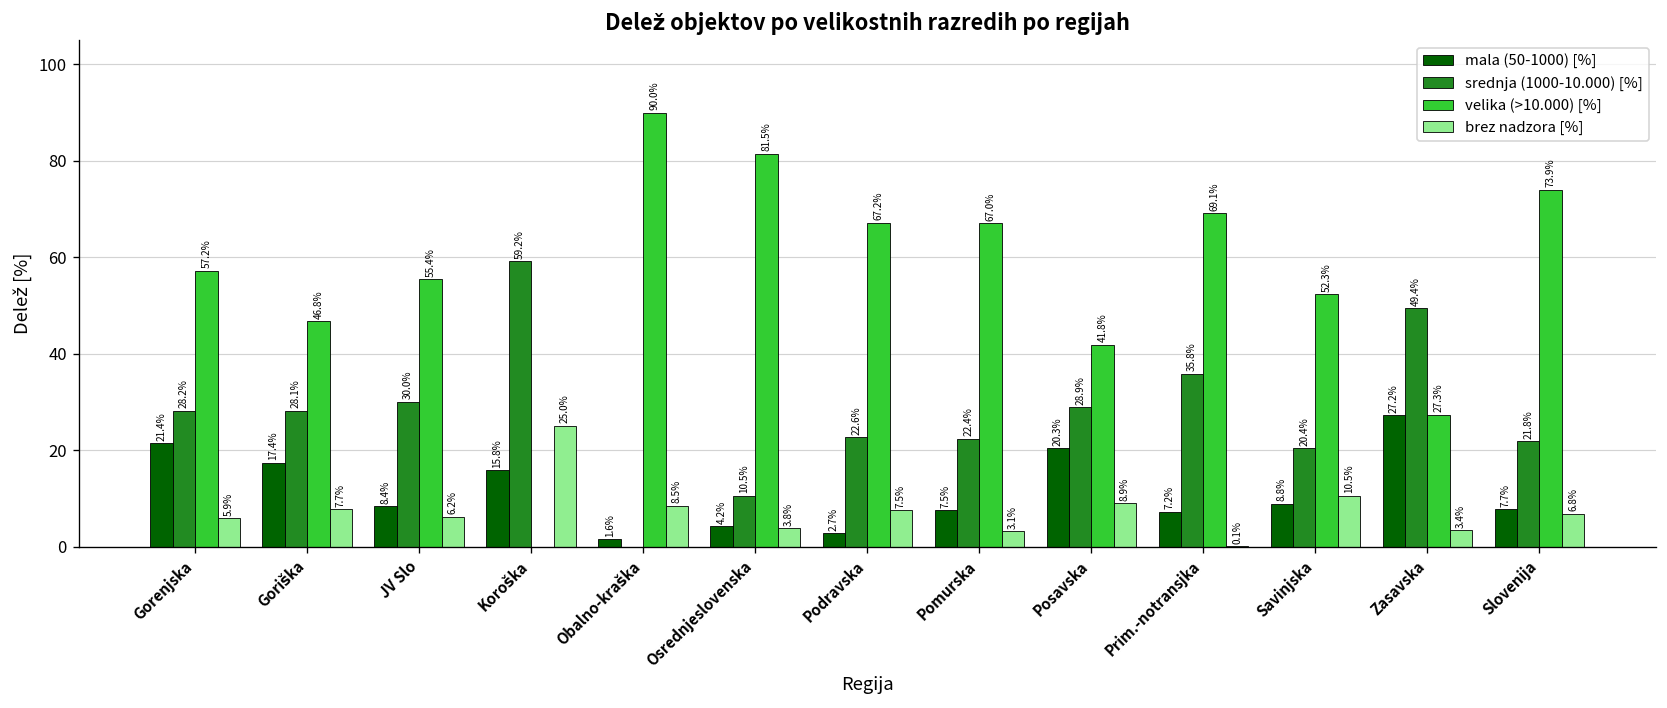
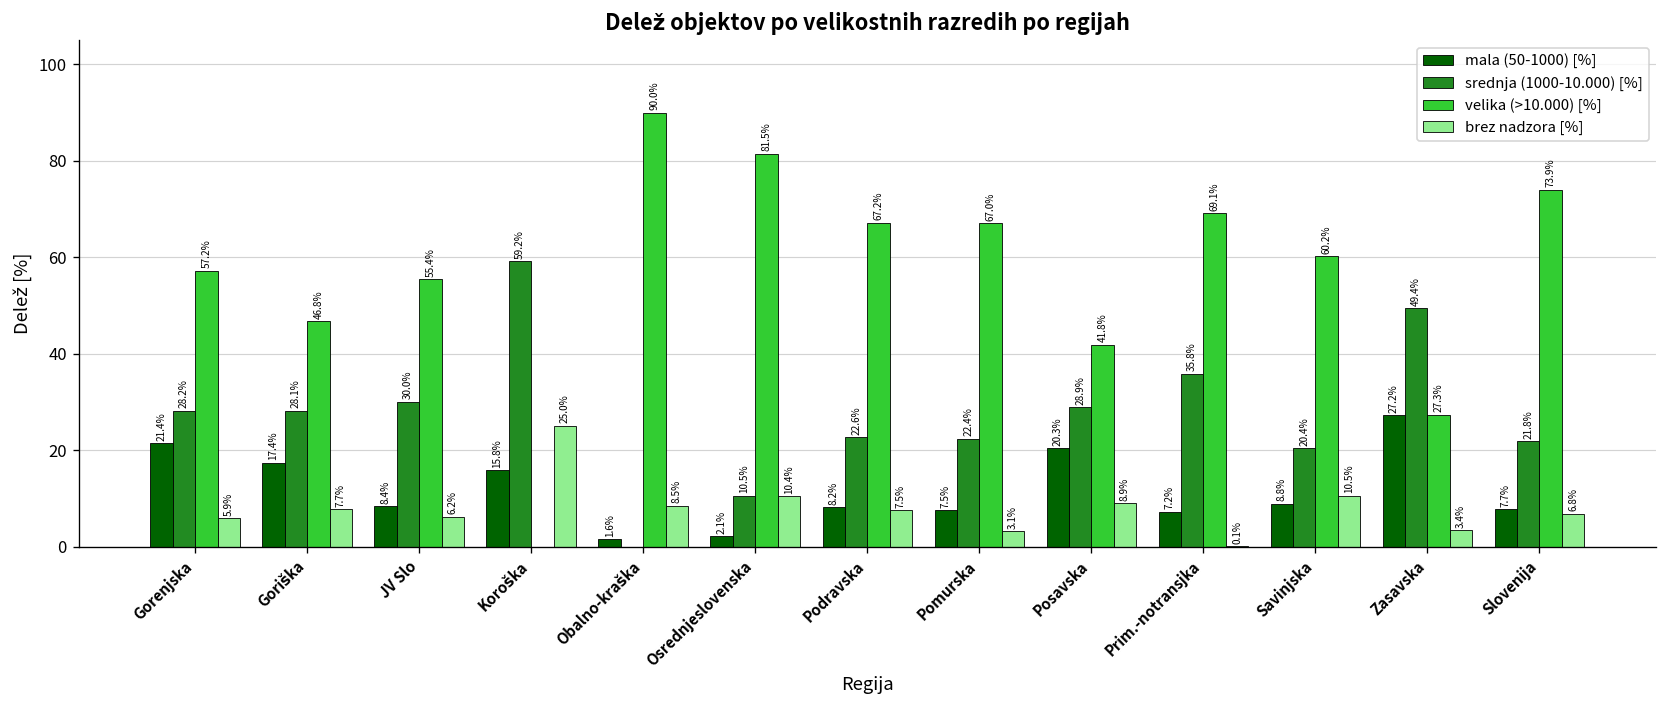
  {
    "mala (50-1000) [%]": {
      "Gorenjska": "21.4%",
      "Goriška": "17.4%",
      "JV Slo": "8.4%",
      "Koroška": "15.8%",
      "Obalno-kraška": "1.6%",
-     "Osrednjeslovenska": "4.2%",
-     "Podravska": "2.7%",
+     "Osrednjeslovenska": "2.1%",
+     "Podravska": "8.2%",
      "Pomurska": "7.5%",
      "Posavska": "20.3%",
      "Prim.-notransjka": "7.2%",
      "Savinjska": "8.8%",
      "Zasavska": "27.2%",
      "Slovenija": "7.7%"
    },
    "srednja (1000-10.000) [%]": {
      "Gorenjska": "28.2%",
      "Goriška": "28.1%",
      "JV Slo": "30.0%",
      "Koroška": "59.2%",
      "Osrednjeslovenska": "10.5%",
      "Podravska": "22.6%",
      "Pomurska": "22.4%",
      "Posavska": "28.9%",
      "Prim.-notransjka": "35.8%",
      "Savinjska": "20.4%",
      "Zasavska": "49.4%",
      "Slovenija": "21.8%"
    },
    "velika (>10.000) [%]": {
      "Gorenjska": "57.2%",
      "Goriška": "46.8%",
      "JV Slo": "55.4%",
      "Obalno-kraška": "90.0%",
      "Osrednjeslovenska": "81.5%",
      "Podravska": "67.2%",
      "Pomurska": "67.0%",
      "Posavska": "41.8%",
      "Prim.-notransjka": "69.1%",
-     "Savinjska": "52.3%",
+     "Savinjska": "60.2%",
      "Zasavska": "27.3%",
      "Slovenija": "73.9%"
    },
    "brez nadzora [%]": {
      "Gorenjska": "5.9%",
      "Goriška": "7.7%",
      "JV Slo": "6.2%",
      "Koroška": "25.0%",
      "Obalno-kraška": "8.5%",
-     "Osrednjeslovenska": "3.8%",
+     "Osrednjeslovenska": "10.4%",
      "Podravska": "7.5%",
      "Pomurska": "3.1%",
      "Posavska": "8.9%",
      "Prim.-notransjka": "0.1%",
      "Savinjska": "10.5%",
      "Zasavska": "3.4%",
      "Slovenija": "6.8%"
    }
  }
